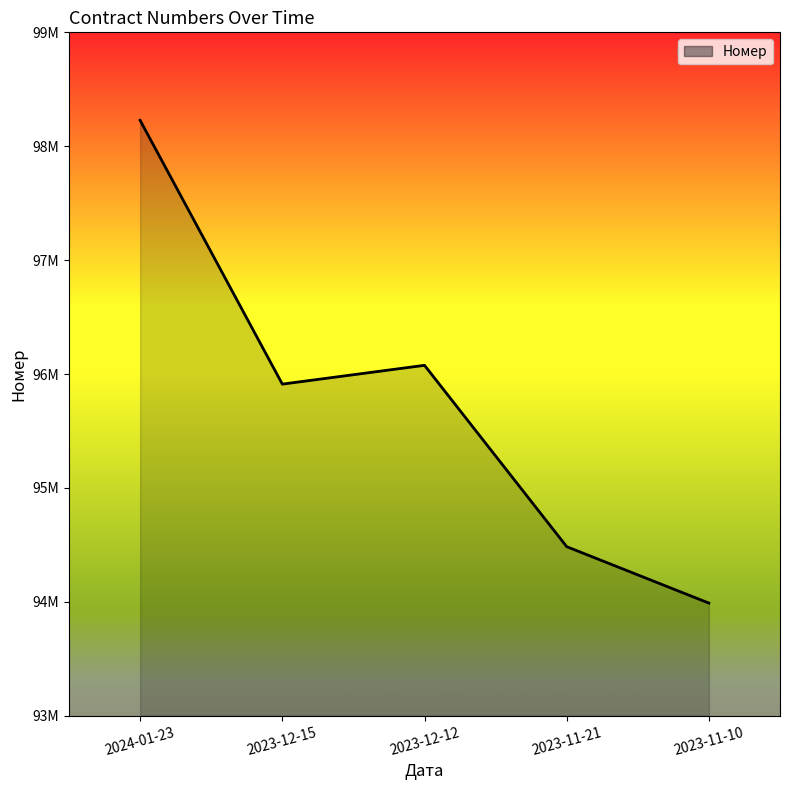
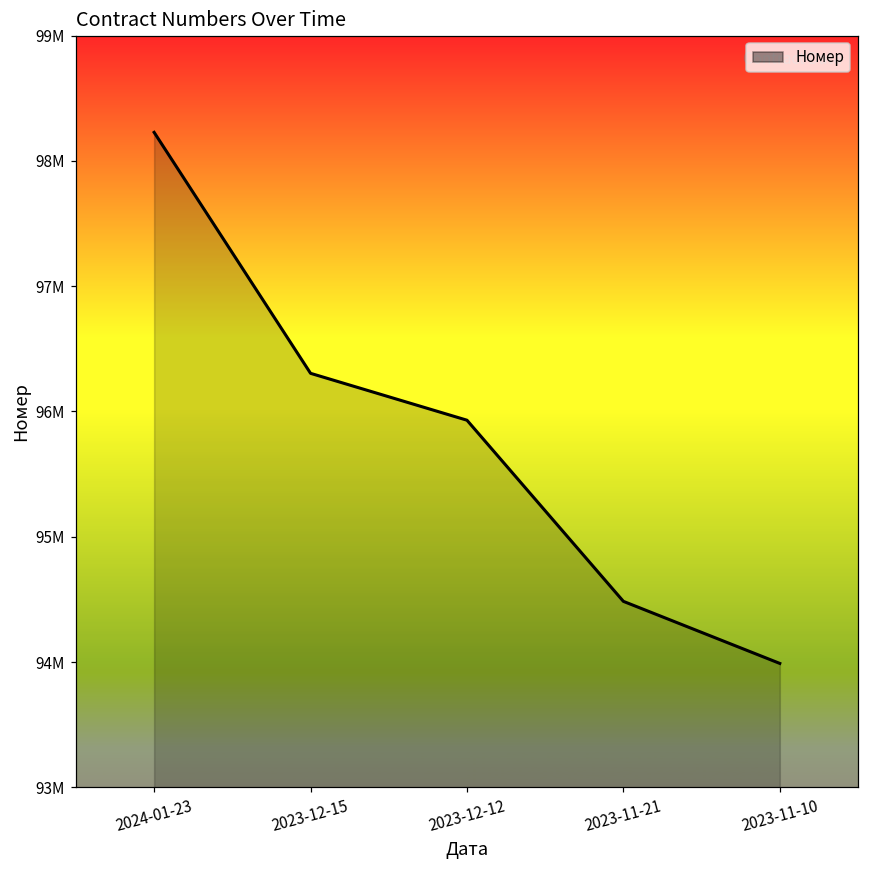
  {
    "2024-01-23": 98230000,
-   "2023-12-15": 95910000,
-   "2023-12-12": 96080000,
+   "2023-12-15": 96300000,
+   "2023-12-12": 95930000,
    "2023-11-21": 94480000,
    "2023-11-10": 93990000
  }
